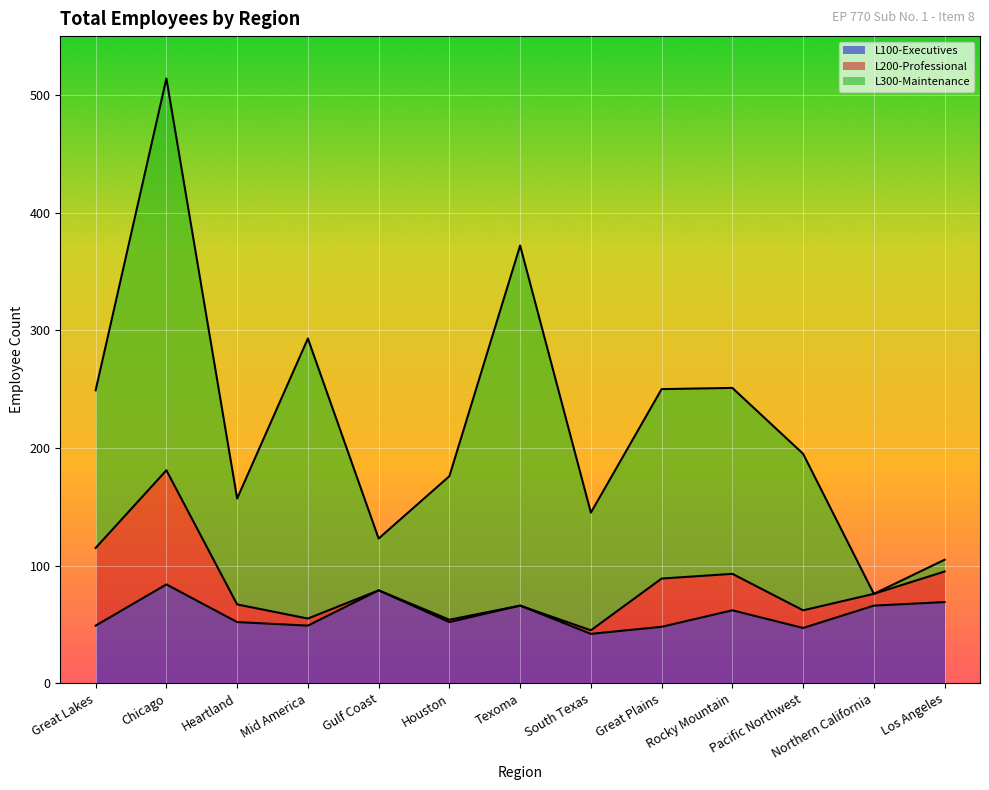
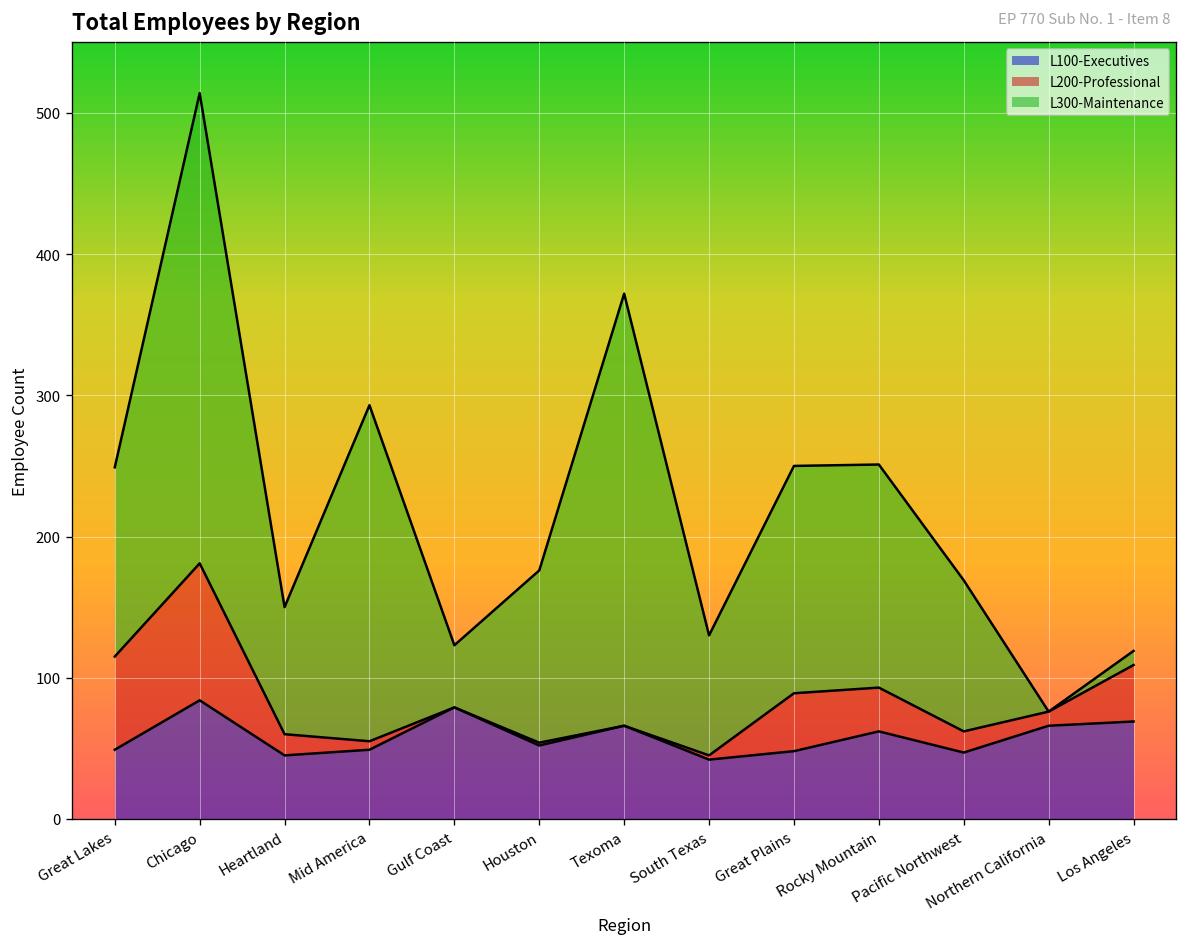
  {
    "L100-Executives": {
      "Great Lakes": 49,
      "Chicago": 84,
-     "Heartland": 52,
+     "Heartland": 45,
      "Mid America": 49,
      "South Texas": 42,
      "Great Plains": 48,
      "Rocky Mountain": 62,
      "Pacific Northwest": 47,
      "Northern California": 66,
      "Los Angeles": 69
    },
    "L200-Professional": {
      "Great Lakes": 66,
      "Chicago": 97,
      "Heartland": 15,
      "Mid America": 6,
      "South Texas": 3,
      "Great Plains": 41,
      "Rocky Mountain": 31,
      "Pacific Northwest": 15,
-     "Los Angeles": 26
+     "Los Angeles": 40
    },
    "L300-Maintenance": {
      "Great Lakes": 134,
      "Chicago": 333,
      "Heartland": 90,
      "Mid America": 238,
      "Gulf Coast": 44,
      "Houston": 122,
      "Texoma": 306,
-     "South Texas": 100,
+     "South Texas": 85,
      "Great Plains": 161,
      "Rocky Mountain": 158,
-     "Pacific Northwest": 133,
+     "Pacific Northwest": 107,
      "Los Angeles": 10
    }
  }
